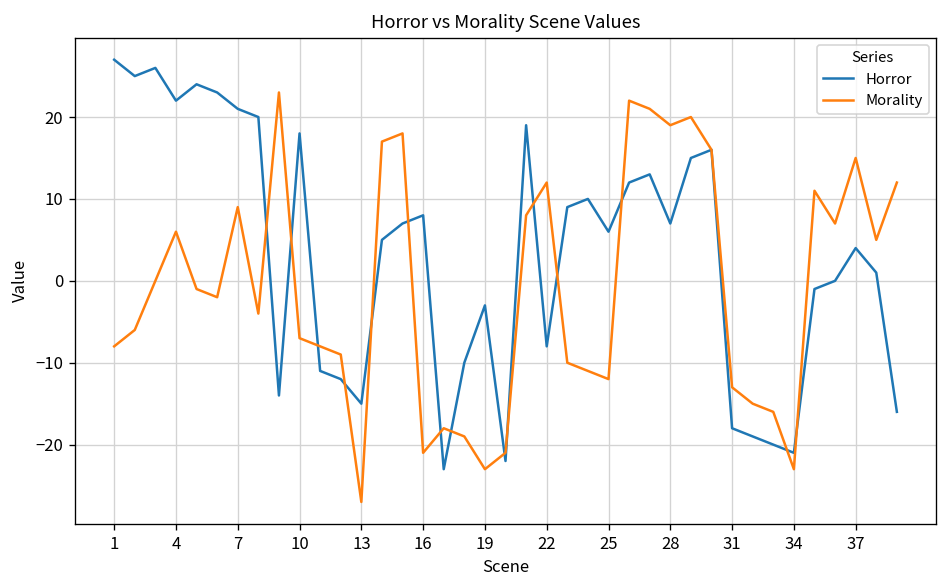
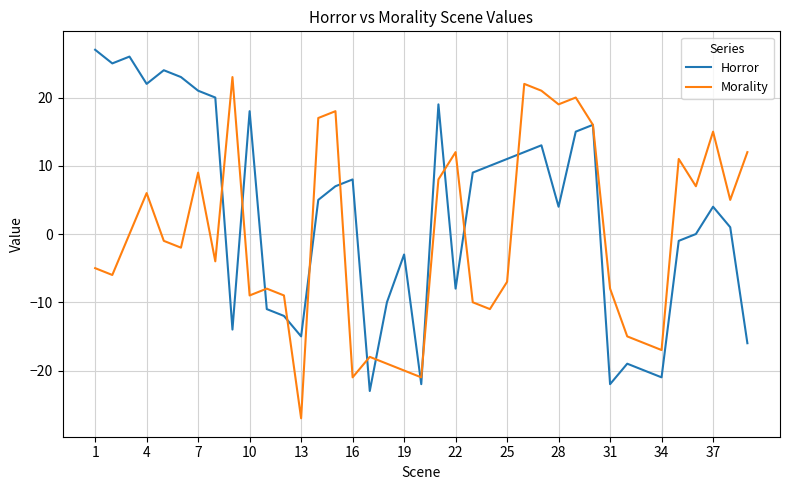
  {
    "Horror": {
      "1": 27,
      "4": 22,
      "7": 21,
      "10": 18,
      "13": -15,
      "16": 8,
      "19": -3,
      "22": -8,
-     "25": 6,
-     "28": 7,
-     "31": -18,
+     "25": 11,
+     "28": 4,
+     "31": -22,
      "34": -21,
      "37": 4
    },
    "Morality": {
-     "1": -8,
+     "1": -5,
      "4": 6,
      "7": 9,
-     "10": -7,
+     "10": -9,
      "13": -27,
      "16": -21,
-     "19": -23,
+     "19": -20,
      "22": 12,
-     "25": -12,
+     "25": -7,
      "28": 19,
-     "31": -13,
-     "34": -23,
+     "31": -8,
+     "34": -17,
      "37": 15
    }
  }
